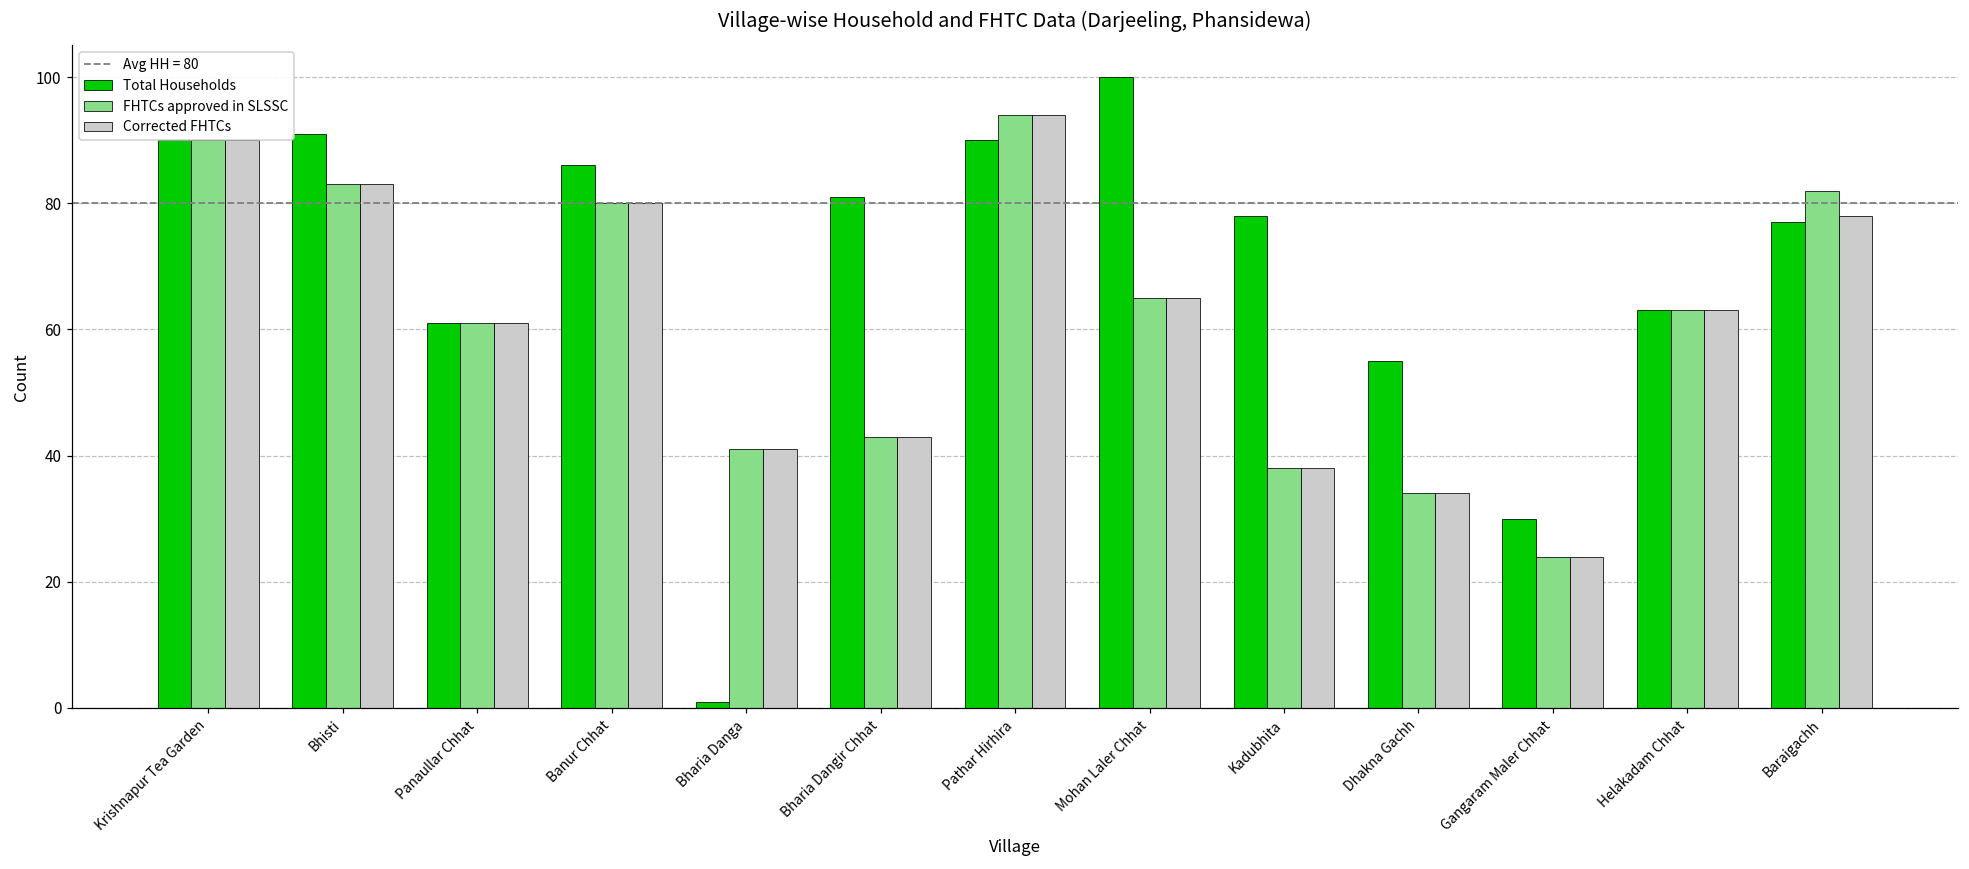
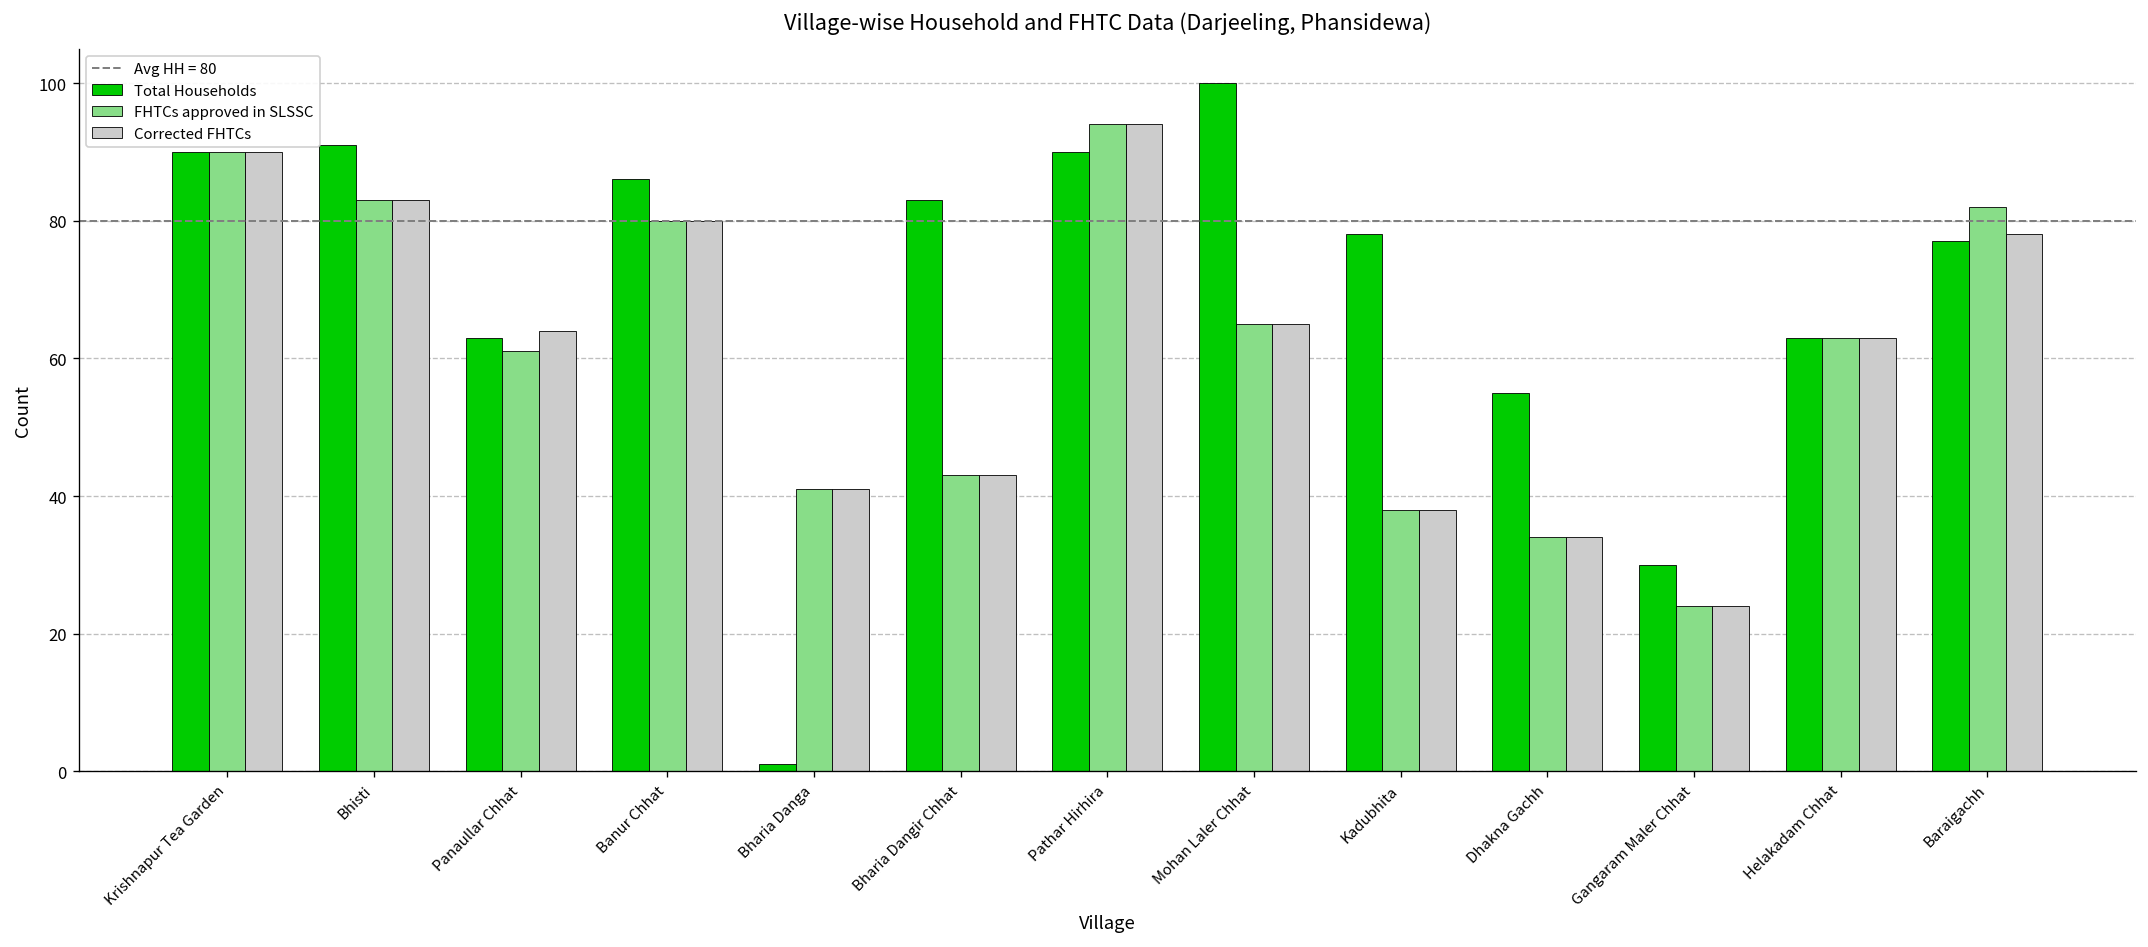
  {
    "Total Households": {
      "Bhisti": 91,
-     "Panaullar Chhat": 61,
+     "Panaullar Chhat": 63,
      "Banur Chhat": 86,
      "Bharia Danga": 1,
-     "Bharia Dangir Chhat": 81,
+     "Bharia Dangir Chhat": 83,
      "Pathar Hirhira": 90,
      "Mohan Laler Chhat": 100,
      "Kadubhita": 78,
      "Dhakna Gachh": 55,
      "Gangaram Maler Chhat": 30,
      "Helakadam Chhat": 63,
      "Baraigachh": 77
    },
    "FHTCs approved in SLSSC": {
      "Bhisti": 83,
      "Panaullar Chhat": 61,
      "Banur Chhat": 80,
      "Bharia Danga": 41,
      "Bharia Dangir Chhat": 43,
      "Pathar Hirhira": 94,
      "Mohan Laler Chhat": 65,
      "Kadubhita": 38,
      "Dhakna Gachh": 34,
      "Gangaram Maler Chhat": 24,
      "Helakadam Chhat": 63,
      "Baraigachh": 82
    },
    "Corrected FHTCs": {
      "Bhisti": 83,
-     "Panaullar Chhat": 61,
+     "Panaullar Chhat": 64,
      "Banur Chhat": 80,
      "Bharia Danga": 41,
      "Bharia Dangir Chhat": 43,
      "Pathar Hirhira": 94,
      "Mohan Laler Chhat": 65,
      "Kadubhita": 38,
      "Dhakna Gachh": 34,
      "Gangaram Maler Chhat": 24,
      "Helakadam Chhat": 63,
      "Baraigachh": 78
    }
  }
